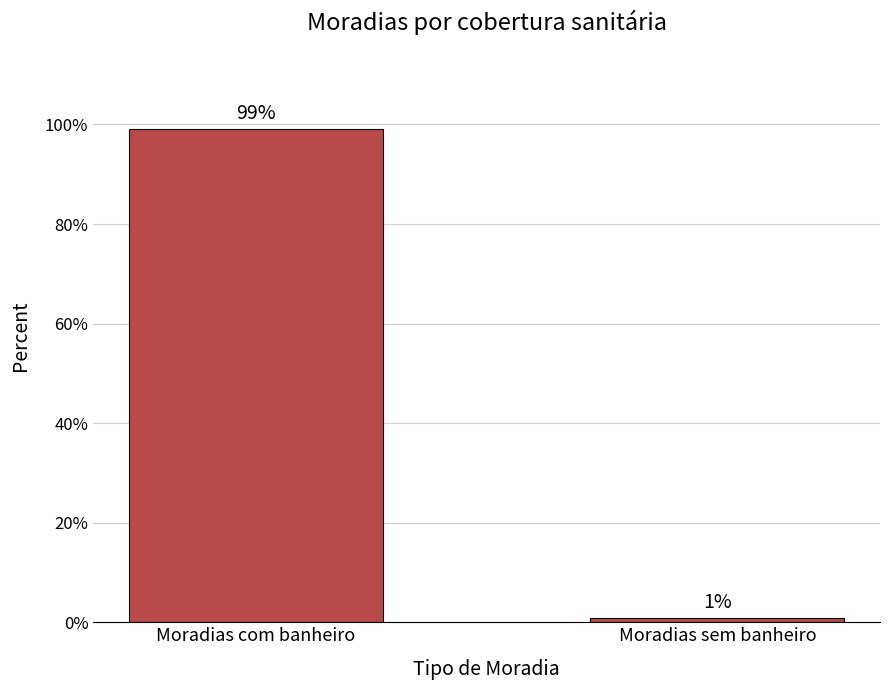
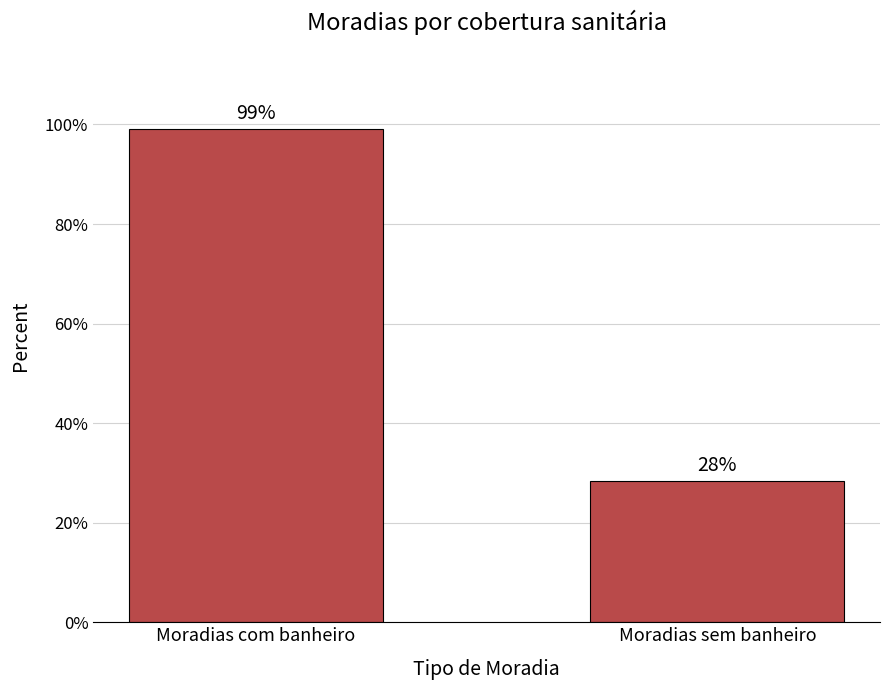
  {
    "Moradias com banheiro": "99%",
-   "Moradias sem banheiro": "1%"
+   "Moradias sem banheiro": "28%"
  }
